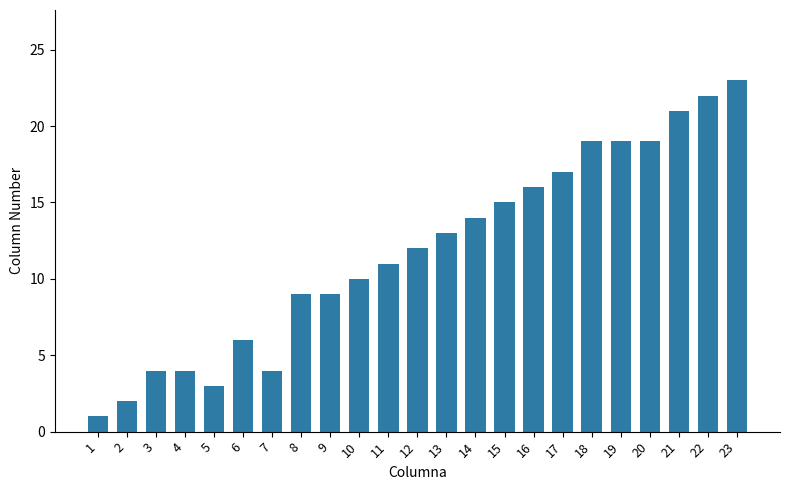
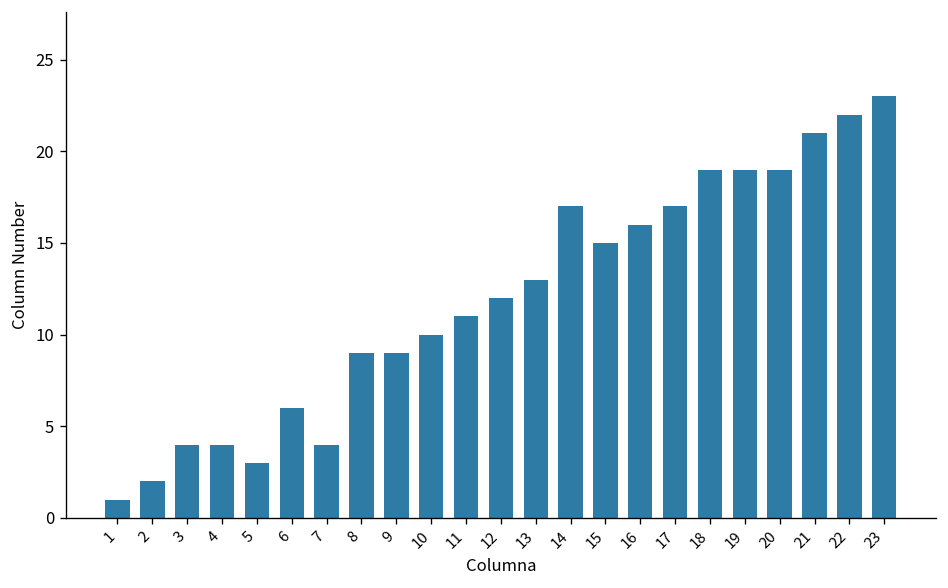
  {
    "1": 1,
    "2": 2,
    "3": 4,
    "4": 4,
    "5": 3,
    "6": 6,
    "7": 4,
    "8": 9,
    "9": 9,
    "10": 10,
    "11": 11,
    "12": 12,
    "13": 13,
-   "14": 14,
+   "14": 17,
    "15": 15,
    "16": 16,
    "17": 17,
    "18": 19,
    "19": 19,
    "20": 19,
    "21": 21,
    "22": 22,
    "23": 23
  }
